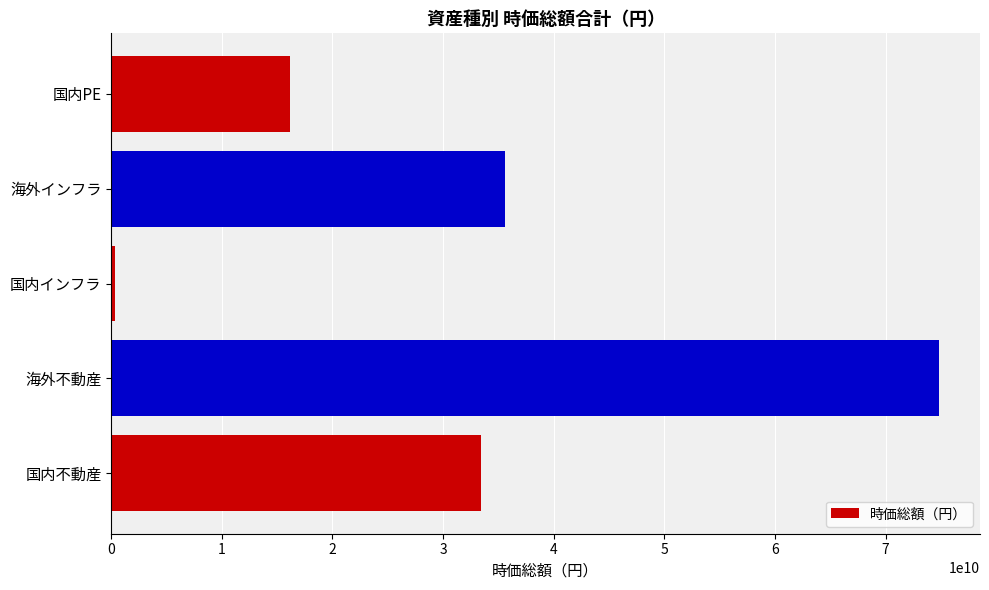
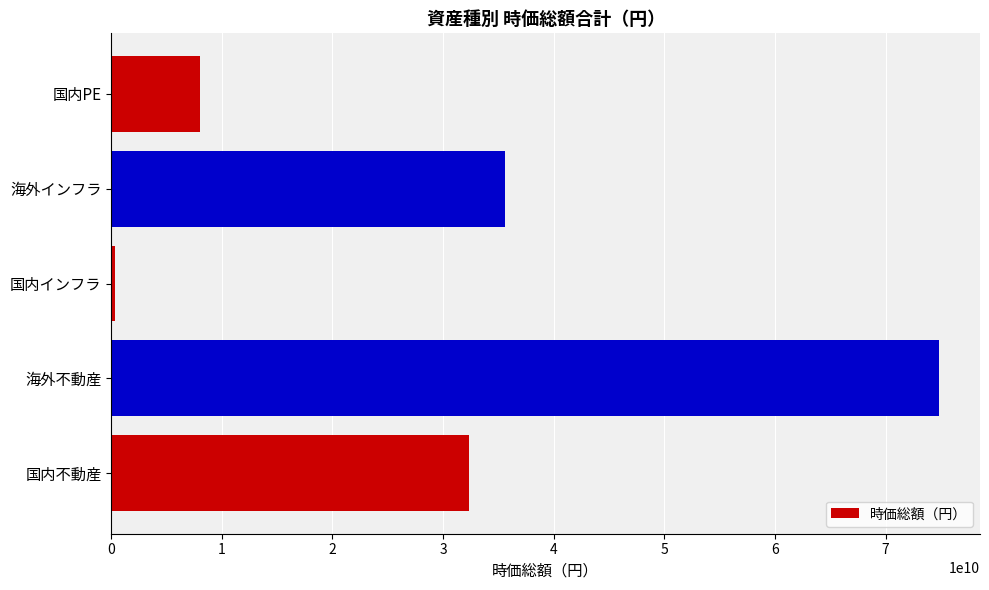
  {
-   "国内PE": 16100000000,
+   "国内PE": 8100000000,
    "海外インフラ": 35600000000,
    "国内インフラ": 400000000,
    "海外不動産": 74800000000,
-   "国内不動産": 33400000000
+   "国内不動産": 32400000000
  }
